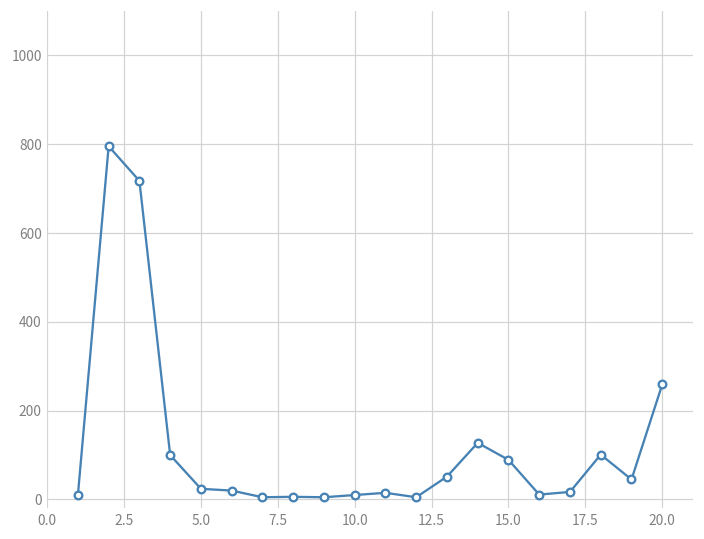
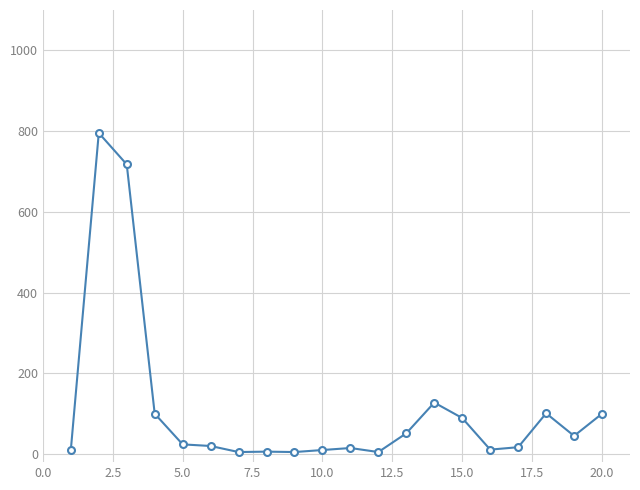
  {
    "5.0": 20,
    "10.0": 10,
    "15.0": 90,
-   "20.0": 260
+   "20.0": 100
  }
